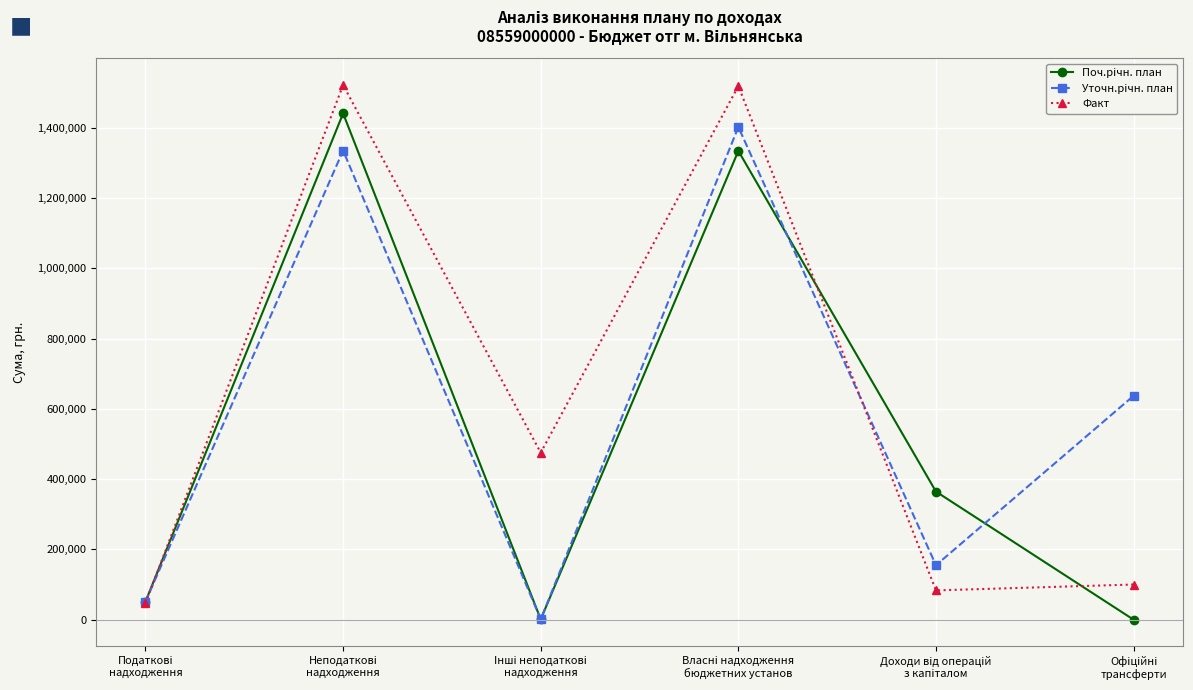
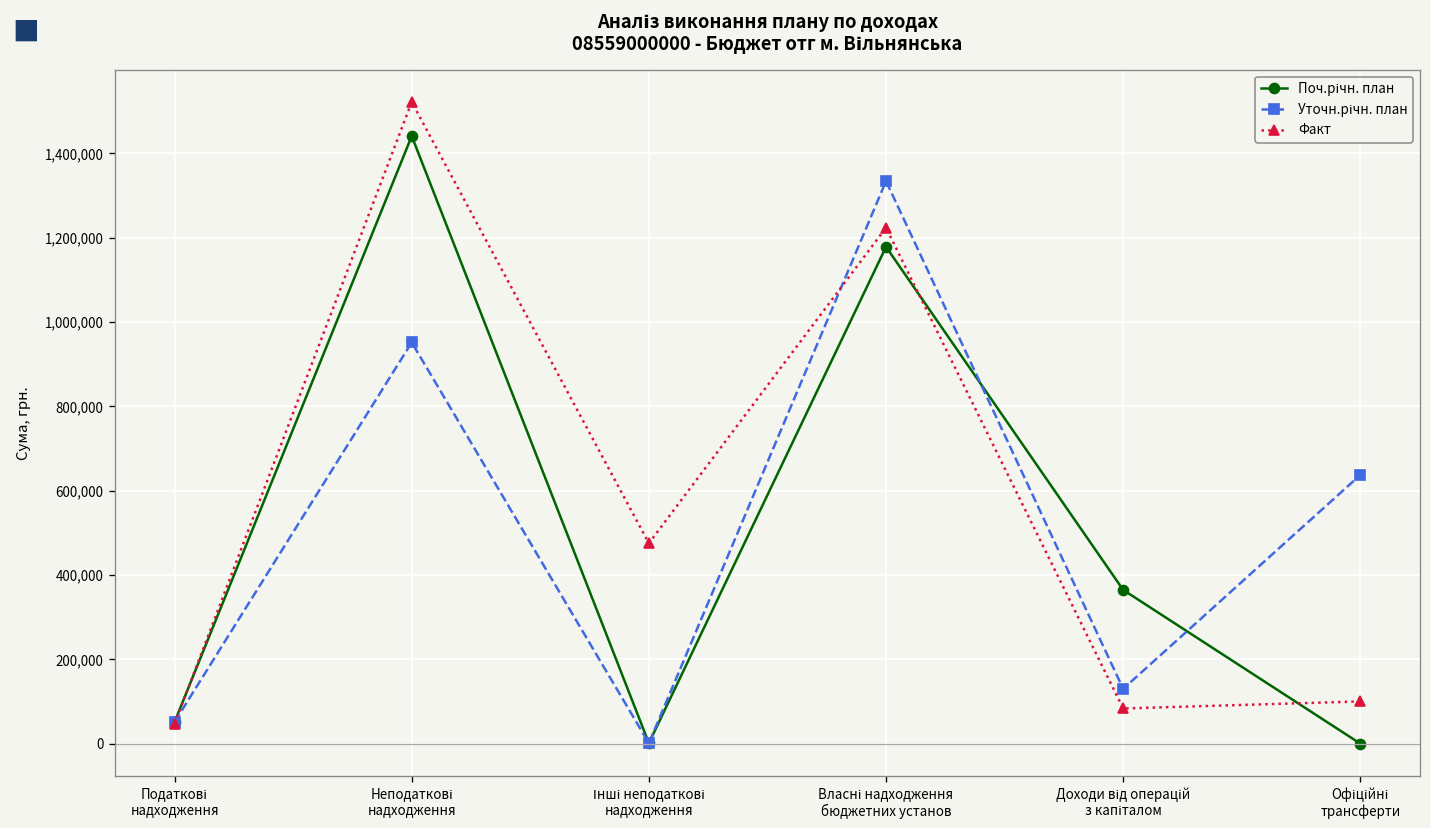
  {
    "Поч.річн. план": {
      "Неподаткові надходження": "1,440,000",
-     "Власні надходження бюджетних установ": "1,330,000",
+     "Власні надходження бюджетних установ": "1,180,000",
      "Доходи від операцій з капіталом": "360,000",
      "Офіційні трансферти": "0"
    },
    "Уточн.річн. план": {
-     "Неподаткові надходження": "1,340,000",
-     "Власні надходження бюджетних установ": "1,400,000",
-     "Доходи від операцій з капіталом": "160,000",
+     "Неподаткові надходження": "950,000",
+     "Власні надходження бюджетних установ": "1,330,000",
+     "Доходи від операцій з капіталом": "130,000",
      "Офіційні трансферти": "640,000"
    },
    "Факт": {
      "Неподаткові надходження": "1,520,000",
      "Інші неподаткові надходження": "480,000",
-     "Власні надходження бюджетних установ": "1,520,000",
+     "Власні надходження бюджетних установ": "1,220,000",
      "Доходи від операцій з капіталом": "80,000",
      "Офіційні трансферти": "100,000"
    }
  }
